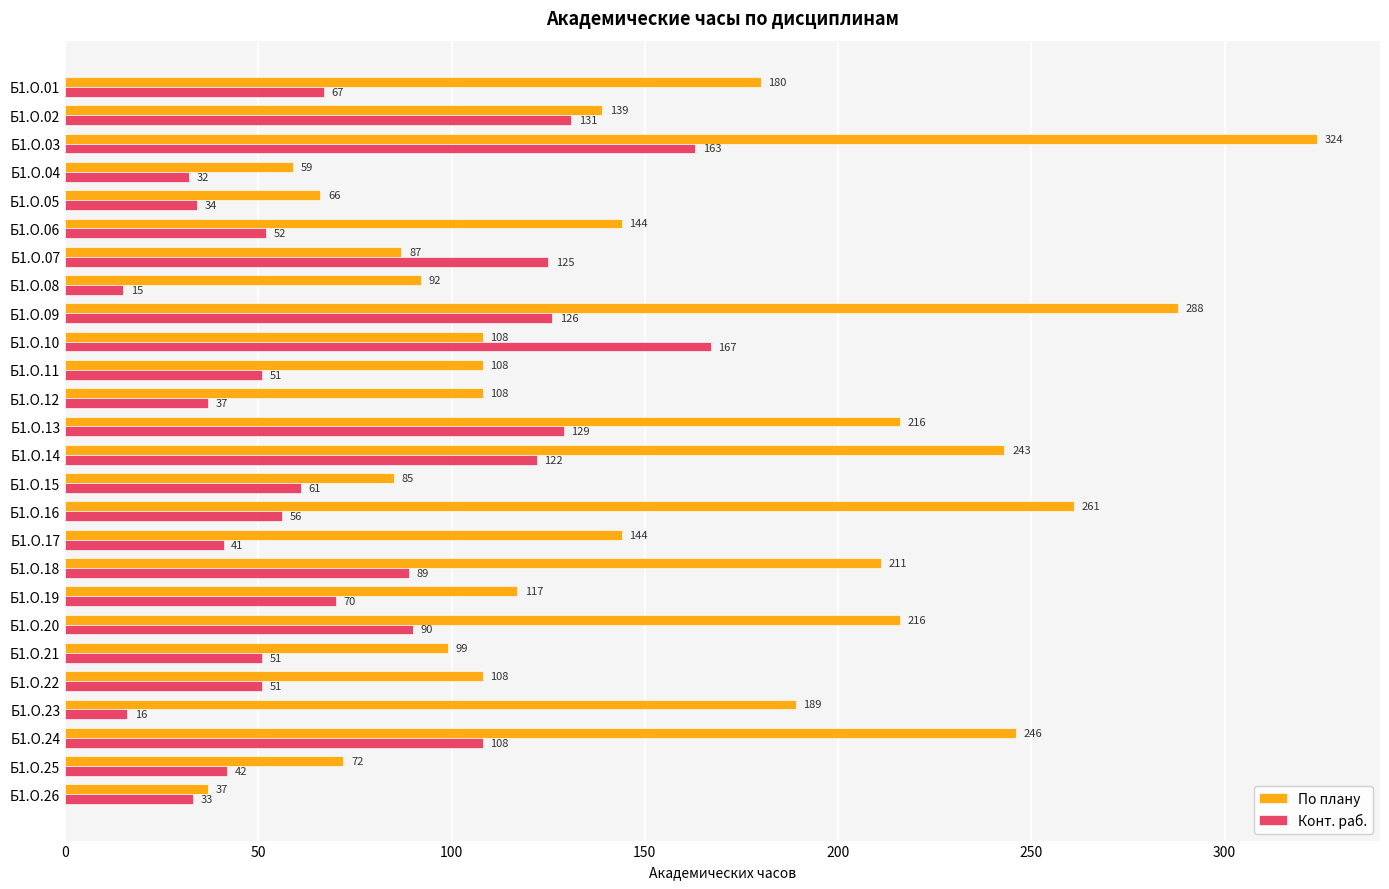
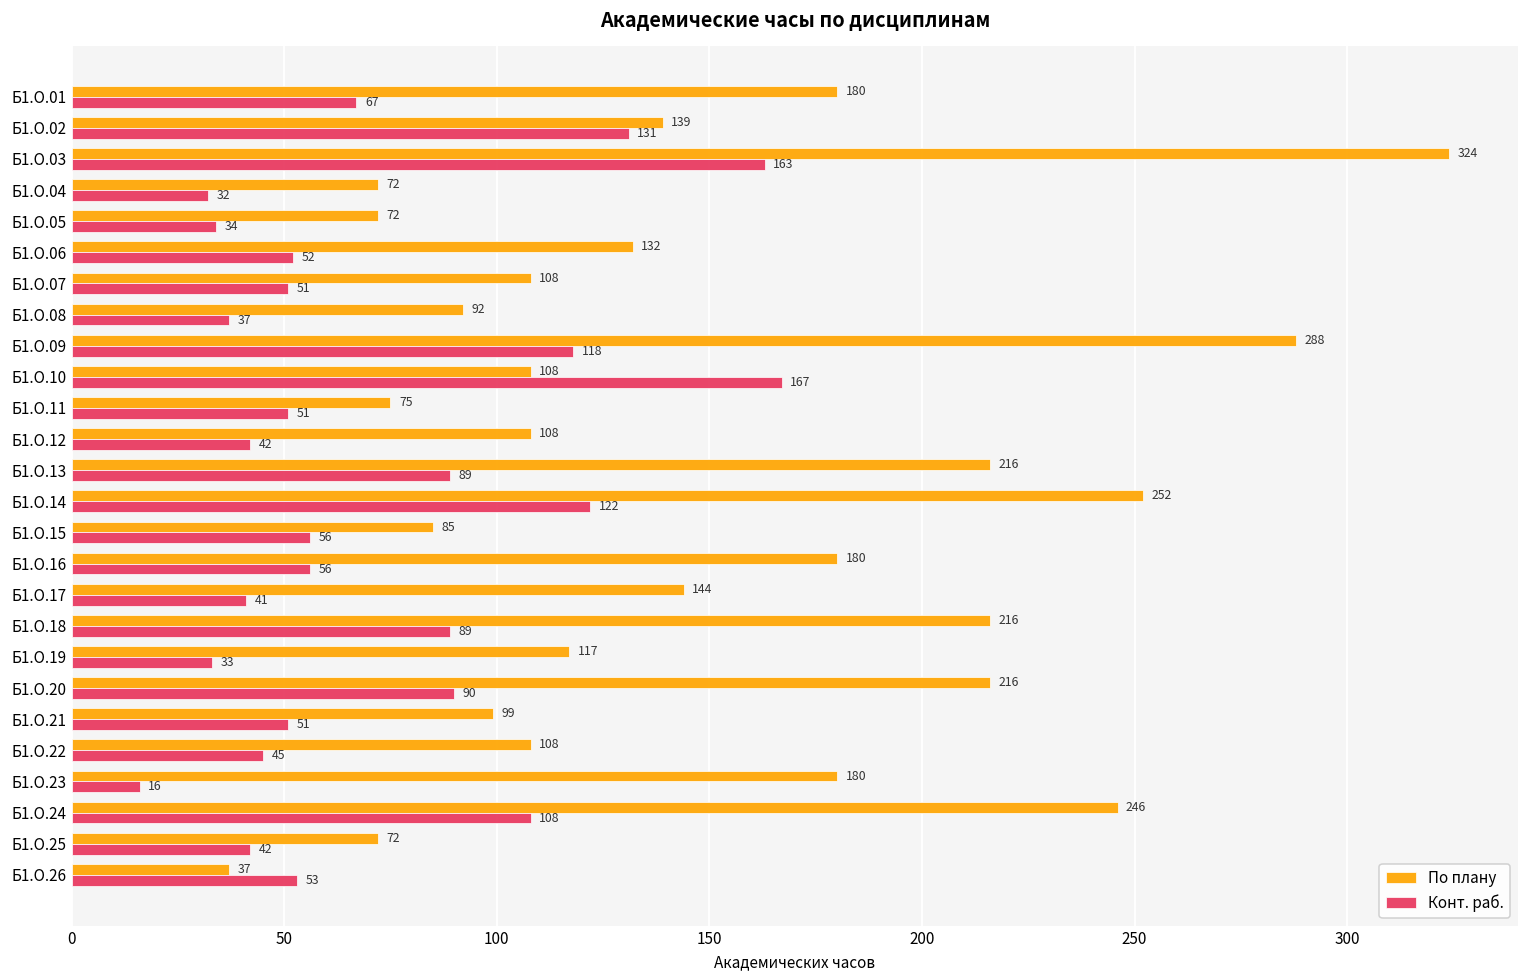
  {
    "По плану": {
      "Б1.О.01": 180,
      "Б1.О.02": 139,
      "Б1.О.03": 324,
-     "Б1.О.04": 59,
-     "Б1.О.05": 66,
-     "Б1.О.06": 144,
-     "Б1.О.07": 87,
+     "Б1.О.04": 72,
+     "Б1.О.05": 72,
+     "Б1.О.06": 132,
+     "Б1.О.07": 108,
      "Б1.О.08": 92,
      "Б1.О.09": 288,
      "Б1.О.10": 108,
-     "Б1.О.11": 108,
+     "Б1.О.11": 75,
      "Б1.О.12": 108,
      "Б1.О.13": 216,
-     "Б1.О.14": 243,
+     "Б1.О.14": 252,
      "Б1.О.15": 85,
-     "Б1.О.16": 261,
+     "Б1.О.16": 180,
      "Б1.О.17": 144,
-     "Б1.О.18": 211,
+     "Б1.О.18": 216,
      "Б1.О.19": 117,
      "Б1.О.20": 216,
      "Б1.О.21": 99,
      "Б1.О.22": 108,
-     "Б1.О.23": 189,
+     "Б1.О.23": 180,
      "Б1.О.24": 246,
      "Б1.О.25": 72,
      "Б1.О.26": 37
    },
    "Конт. раб.": {
      "Б1.О.01": 67,
      "Б1.О.02": 131,
      "Б1.О.03": 163,
      "Б1.О.04": 32,
      "Б1.О.05": 34,
      "Б1.О.06": 52,
-     "Б1.О.07": 125,
-     "Б1.О.08": 15,
-     "Б1.О.09": 126,
+     "Б1.О.07": 51,
+     "Б1.О.08": 37,
+     "Б1.О.09": 118,
      "Б1.О.10": 167,
      "Б1.О.11": 51,
-     "Б1.О.12": 37,
-     "Б1.О.13": 129,
+     "Б1.О.12": 42,
+     "Б1.О.13": 89,
      "Б1.О.14": 122,
-     "Б1.О.15": 61,
+     "Б1.О.15": 56,
      "Б1.О.16": 56,
      "Б1.О.17": 41,
      "Б1.О.18": 89,
-     "Б1.О.19": 70,
+     "Б1.О.19": 33,
      "Б1.О.20": 90,
      "Б1.О.21": 51,
-     "Б1.О.22": 51,
+     "Б1.О.22": 45,
      "Б1.О.23": 16,
      "Б1.О.24": 108,
      "Б1.О.25": 42,
-     "Б1.О.26": 33
+     "Б1.О.26": 53
    }
  }
